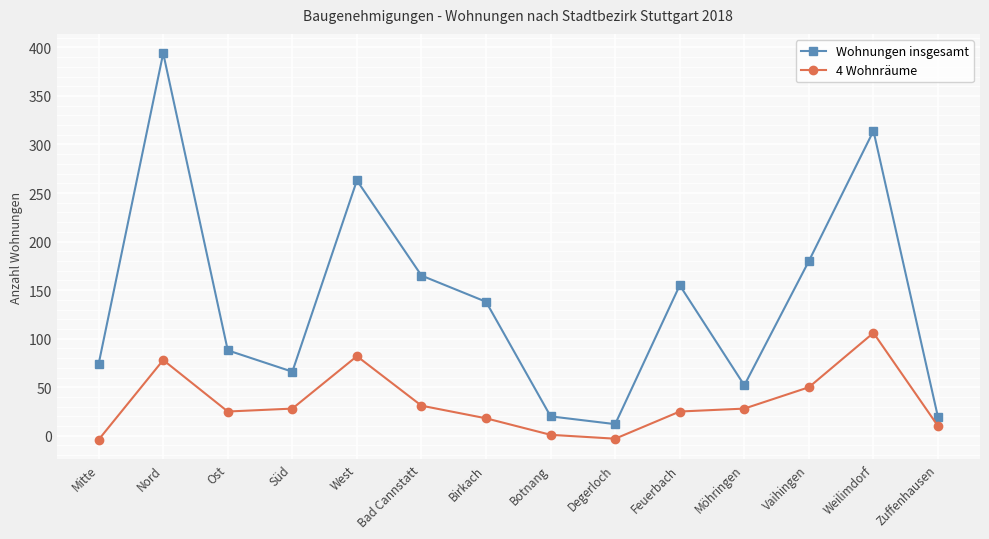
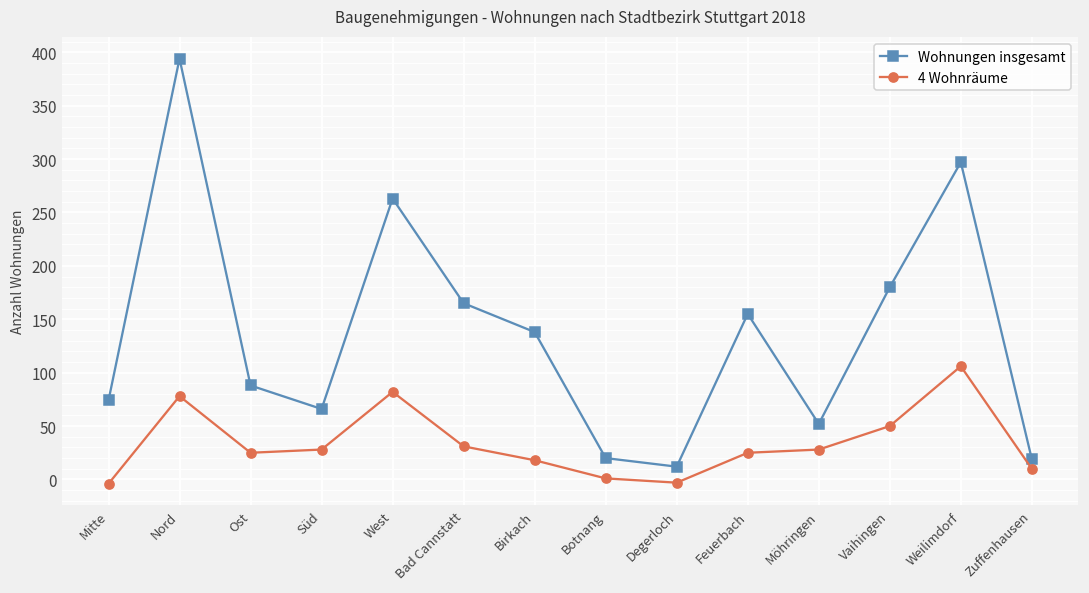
  {
    "Wohnungen insgesamt": {
      "Mitte": 70,
      "Nord": 390,
      "Ost": 90,
      "Süd": 70,
      "West": 260,
      "Bad Cannstatt": 170,
      "Birkach": 140,
      "Botnang": 20,
      "Degerloch": 10,
      "Feuerbach": 160,
      "Möhringen": 50,
      "Vaihingen": 180,
-     "Weilimdorf": 310,
+     "Weilimdorf": 300,
      "Zuffenhausen": 20
    },
    "4 Wohnräume": {
      "Mitte": 0,
      "Nord": 80,
      "Ost": 30,
      "Süd": 30,
      "West": 80,
      "Bad Cannstatt": 30,
      "Birkach": 20,
      "Botnang": 0,
      "Degerloch": 0,
      "Feuerbach": 30,
      "Möhringen": 30,
      "Vaihingen": 50,
      "Weilimdorf": 110,
      "Zuffenhausen": 10
    }
  }
